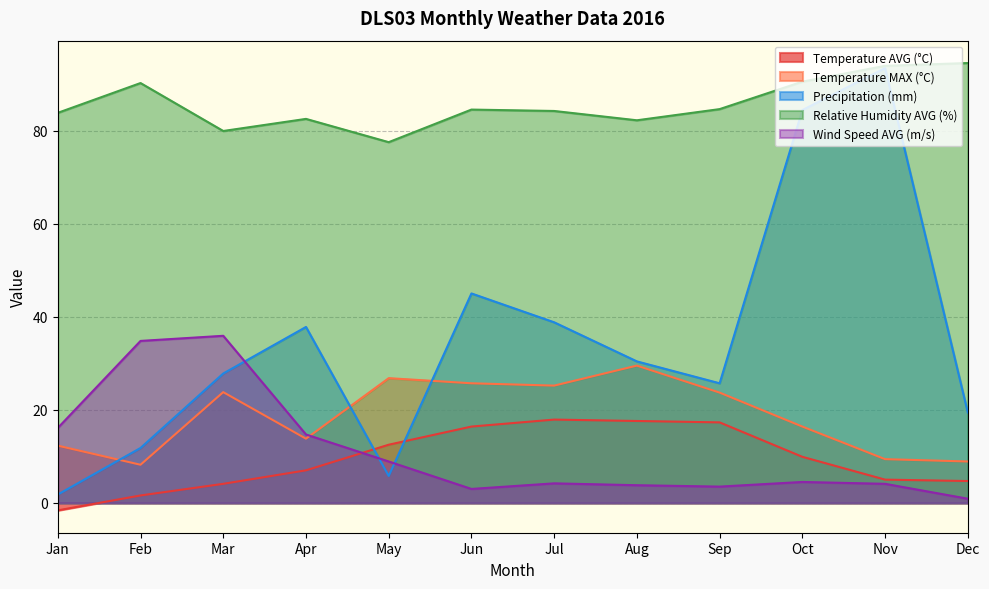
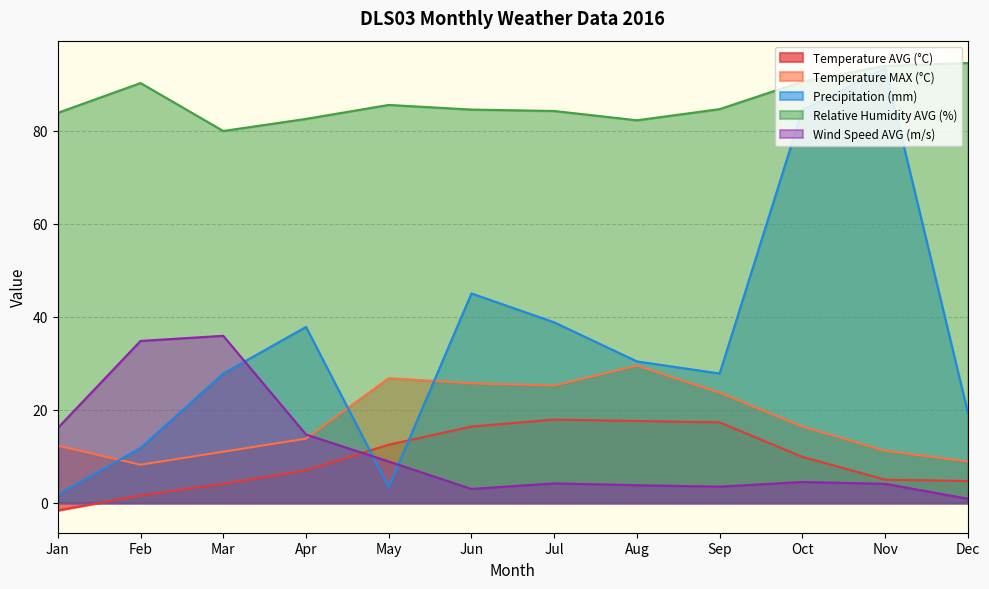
  {
    "Temperature MAX (°C)": {
      "Jan": 12,
      "Feb": 8,
-     "Mar": 24,
+     "Mar": 11,
      "Apr": 14,
      "May": 27,
      "Jun": 26,
      "Jul": 25,
      "Aug": 30,
      "Sep": 24,
      "Oct": 16,
-     "Nov": 9,
+     "Nov": 11,
      "Dec": 9
    },
    "Precipitation (mm)": {
      "Jan": 2,
      "Feb": 12,
      "Mar": 28,
      "Apr": 38,
-     "May": 6,
+     "May": 3,
      "Jun": 45,
      "Jul": 39,
      "Aug": 30,
-     "Sep": 26,
+     "Sep": 28,
      "Dec": 19
    },
    "Relative Humidity AVG (%)": {
      "Jan": 84,
      "Feb": 90,
      "Mar": 80,
      "Apr": 83,
-     "May": 78,
+     "May": 86,
      "Jun": 85,
      "Jul": 84,
      "Aug": 82,
      "Sep": 85,
      "Dec": 95
    },
    "Wind Speed AVG (m/s)": {
      "Jan": 16,
      "Feb": 35,
      "Mar": 36,
      "Apr": 15,
      "May": 9,
      "Jun": 3,
      "Jul": 4,
      "Aug": 4,
      "Sep": 4,
      "Oct": 5,
      "Nov": 4,
      "Dec": 1
    }
  }
